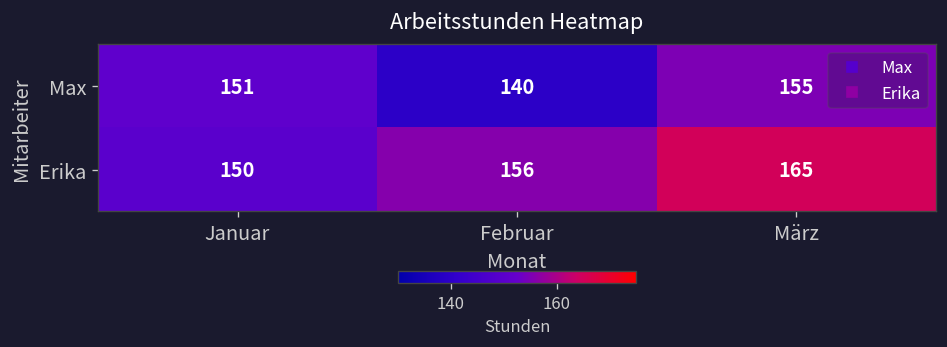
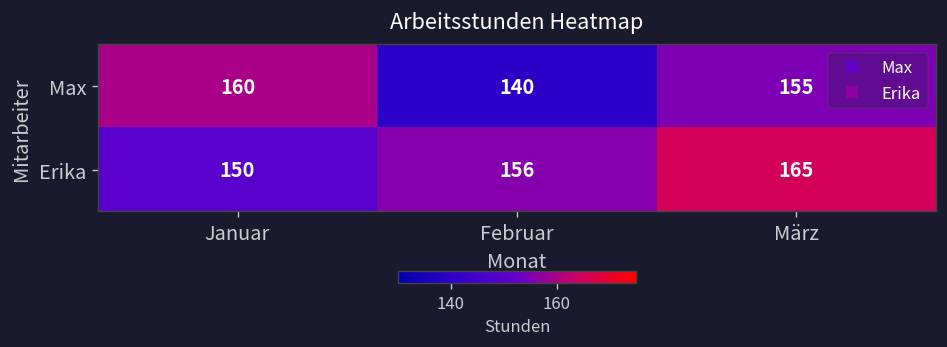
  {
    "Max": {
-     "Januar": 151,
+     "Januar": 160,
      "Februar": 140,
      "März": 155
    },
    "Erika": {
      "Januar": 150,
      "Februar": 156,
      "März": 165
    }
  }
